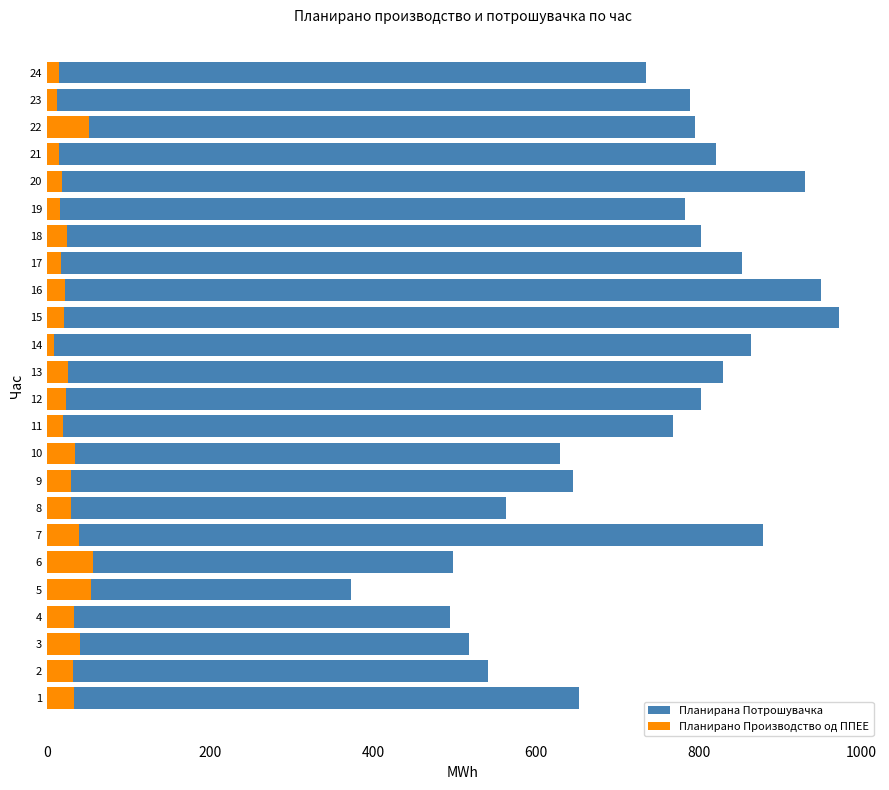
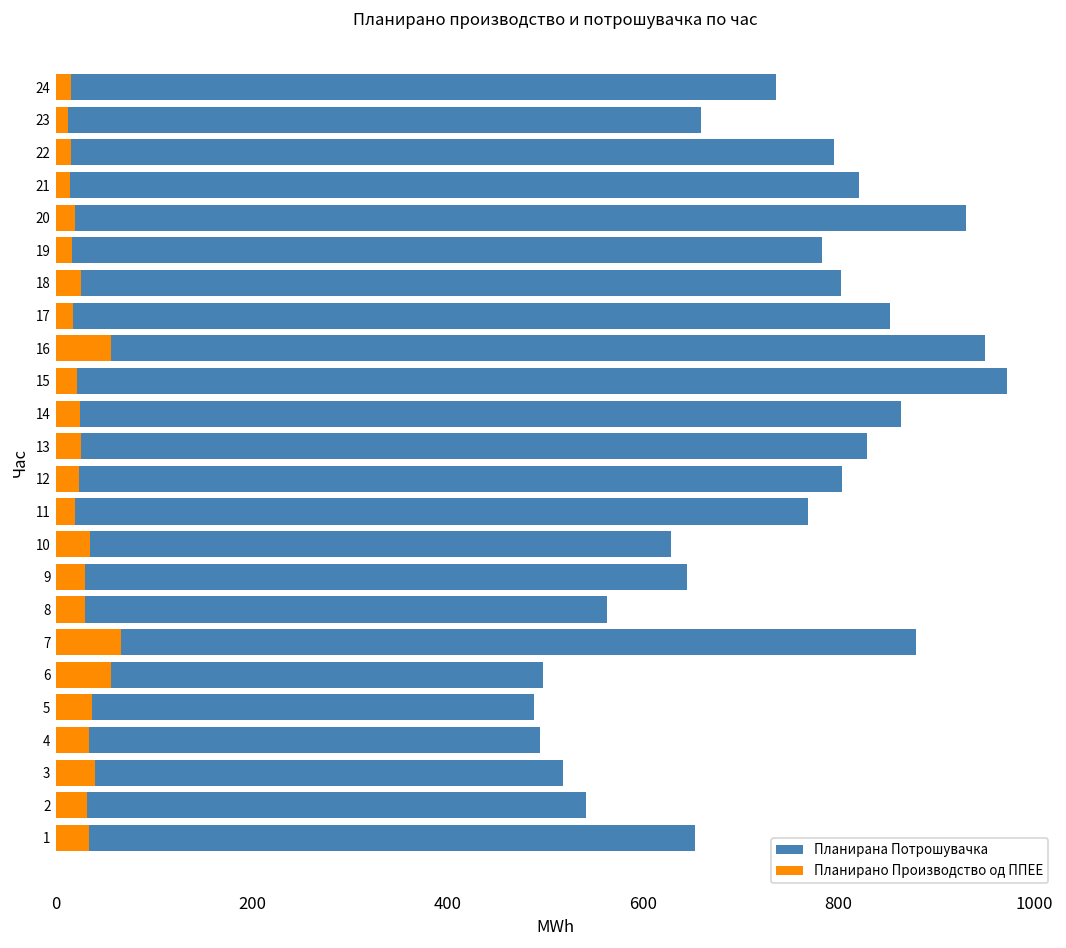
  {
    "Планирана Потрошувачка": {
      "24": 740,
-     "23": 790,
+     "23": 660,
      "22": 800,
      "21": 820,
      "20": 930,
      "19": 780,
      "18": 800,
      "17": 850,
      "16": 950,
      "15": 970,
      "14": 860,
      "13": 830,
      "12": 800,
      "11": 770,
      "10": 630,
      "9": 650,
      "8": 560,
      "7": 880,
      "6": 500,
-     "5": 370,
+     "5": 490,
      "4": 490,
      "3": 520,
      "2": 540,
      "1": 650
    },
    "Планирано Производство од ППЕЕ": {
-     "22": 50,
-     "16": 20,
-     "14": 10,
-     "7": 40,
-     "5": 50
+     "22": 10,
+     "16": 60,
+     "14": 20,
+     "7": 70,
+     "5": 40
    }
  }
